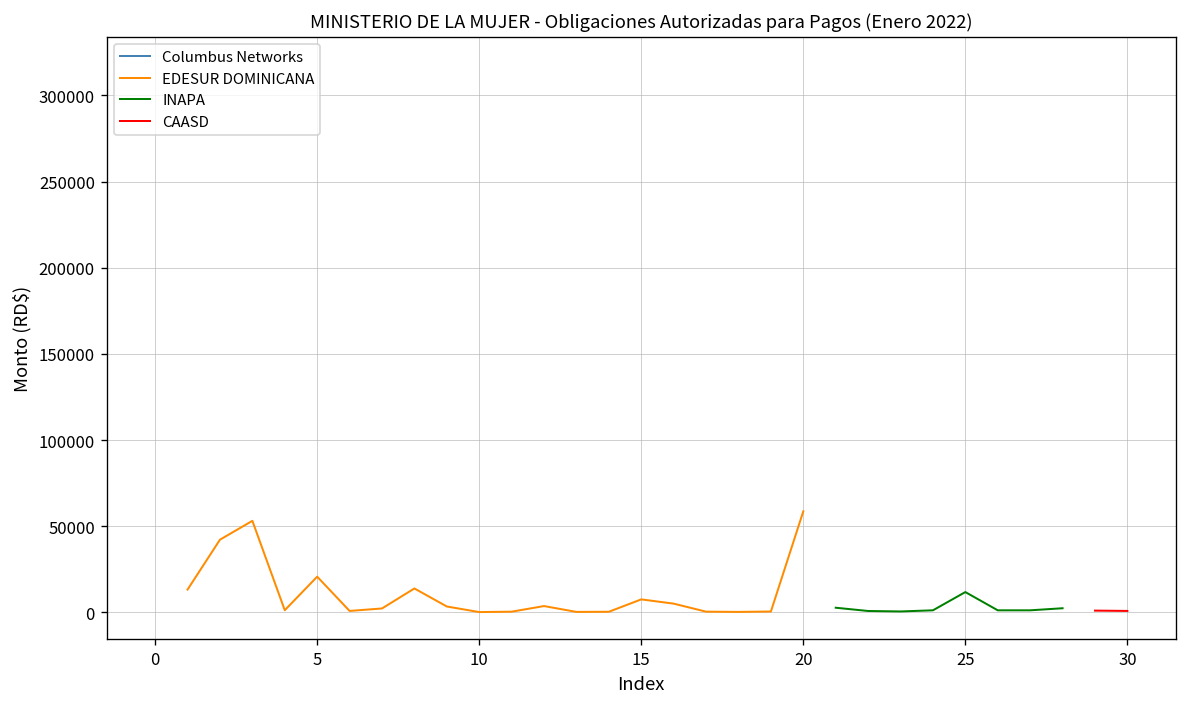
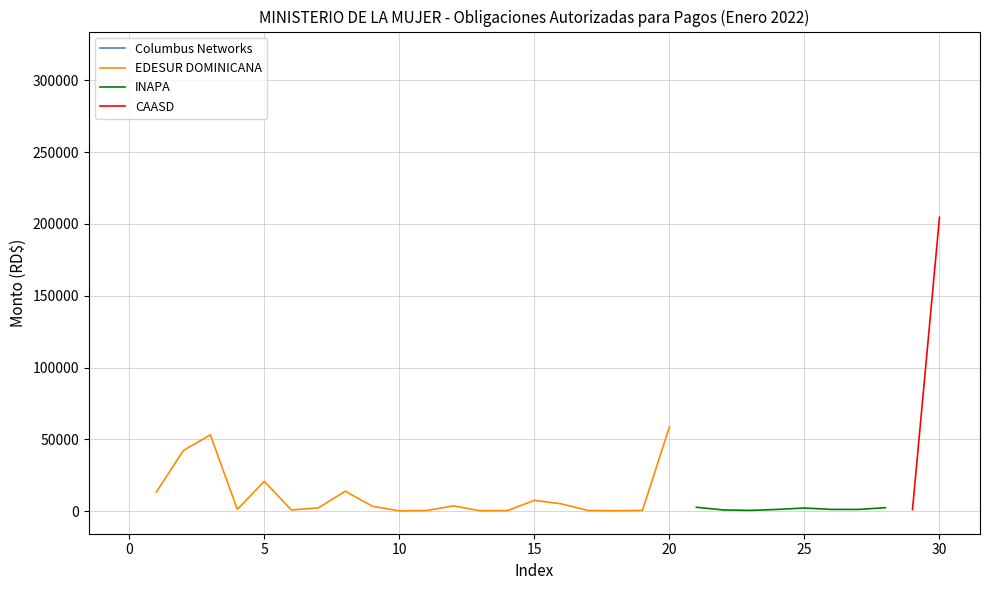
  {
    "EDESUR DOMINICANA": {
      "5": 21000,
      "10": 0,
      "15": 8000,
      "20": 59000
    },
    "INAPA": {
-     "25": 12000
+     "25": 2000
    },
    "CAASD": {
-     "30": 1000
+     "30": 205000
    }
  }
